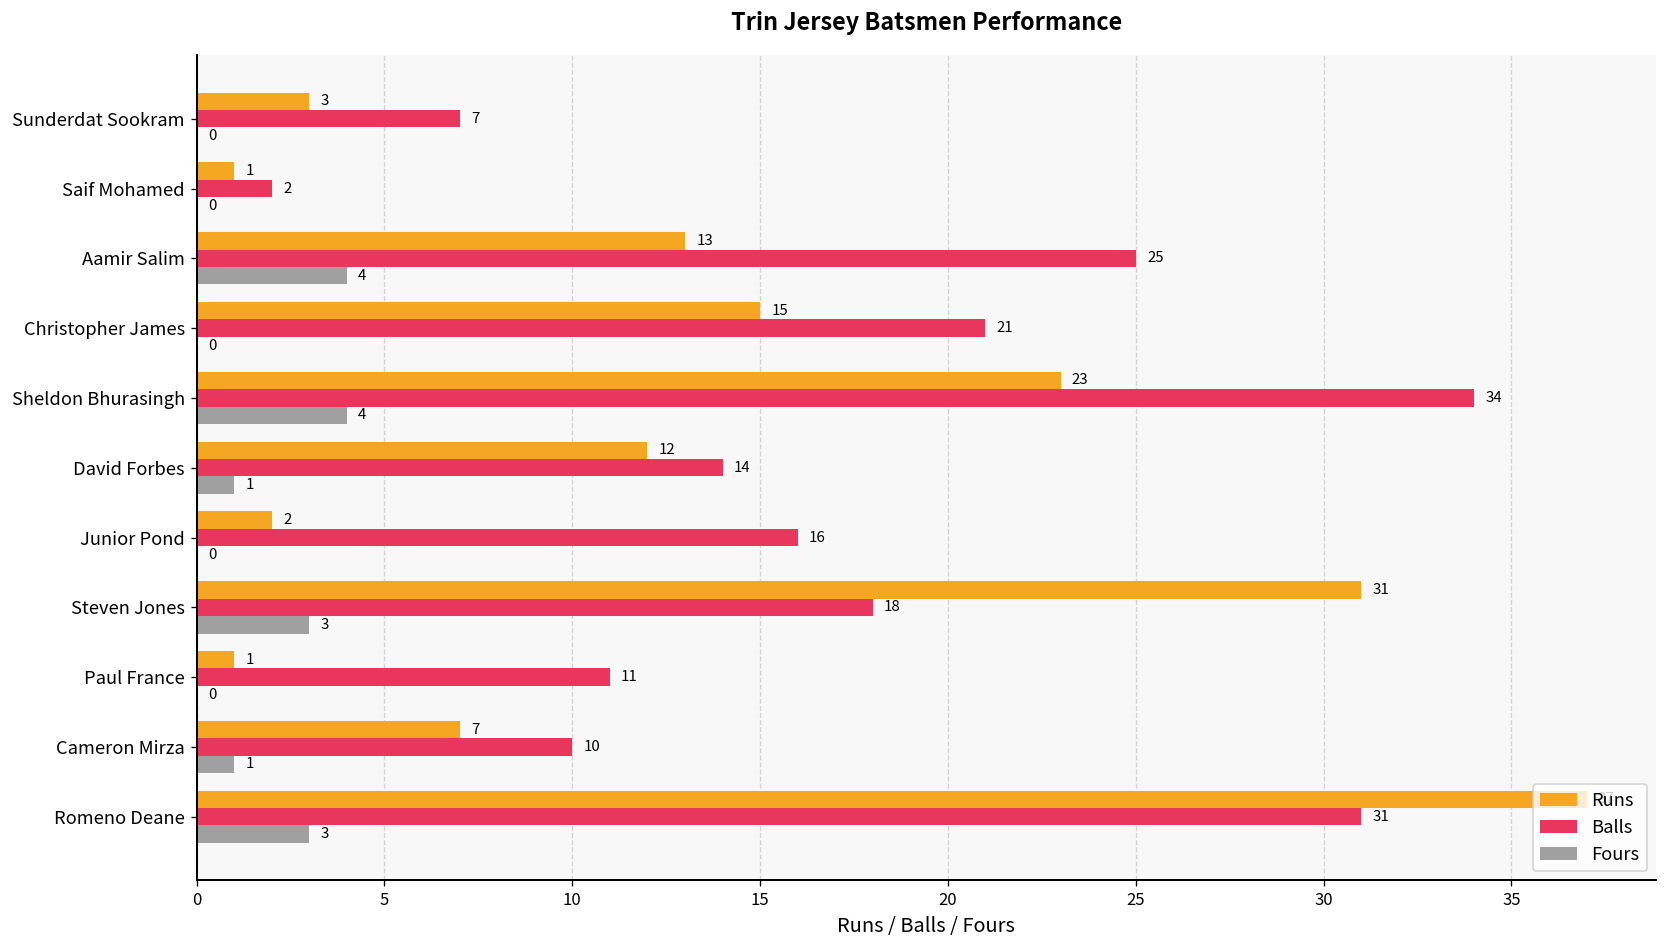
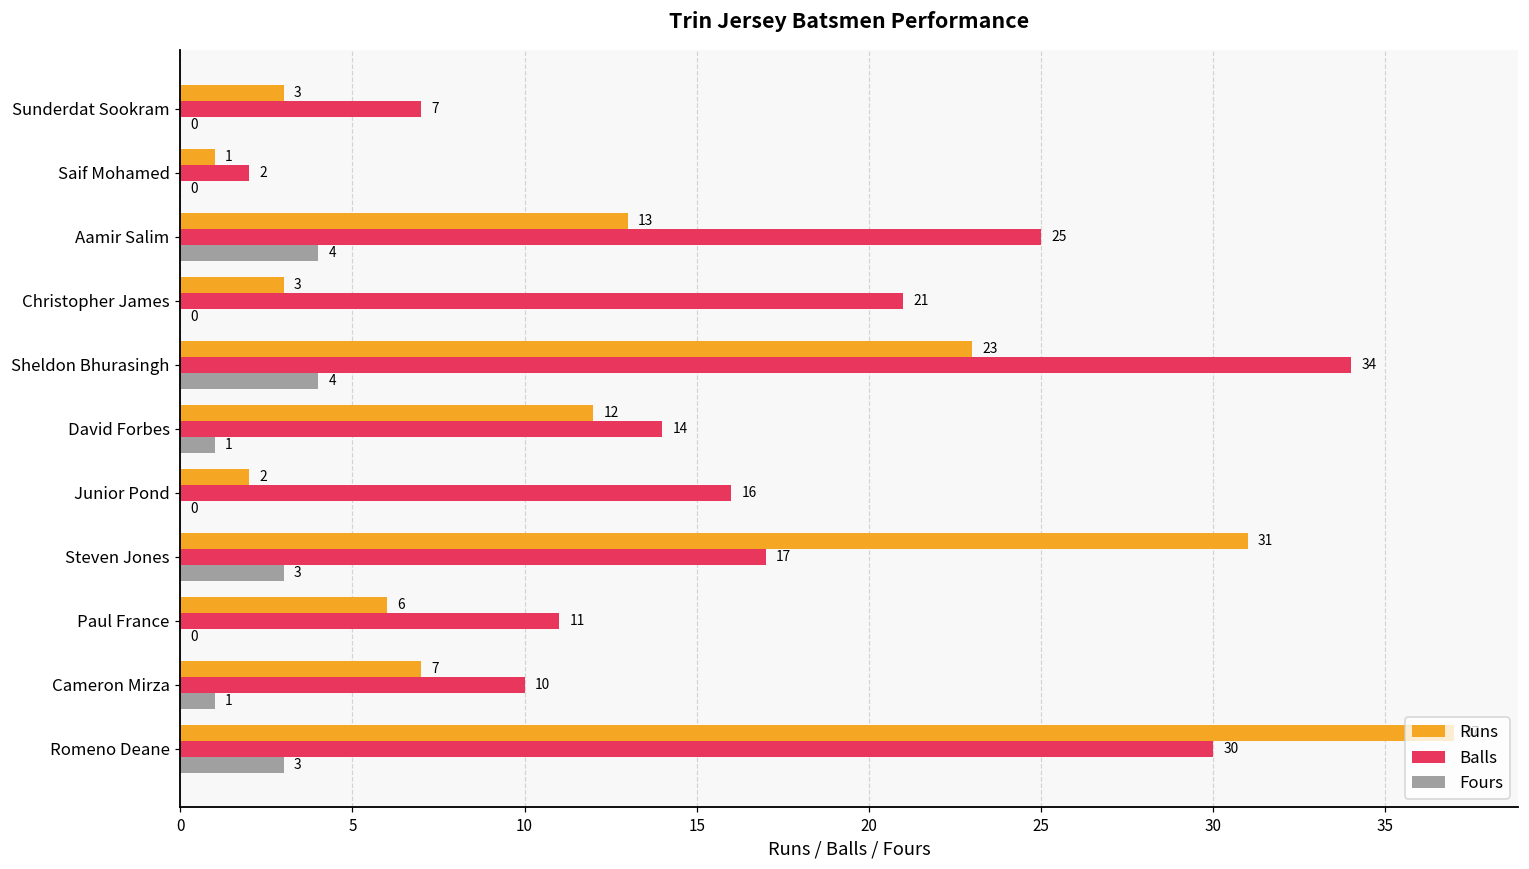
  {
    "Runs": {
      "Sunderdat Sookram": 3,
      "Saif Mohamed": 1,
      "Aamir Salim": 13,
-     "Christopher James": 15,
+     "Christopher James": 3,
      "Sheldon Bhurasingh": 23,
      "David Forbes": 12,
      "Junior Pond": 2,
      "Steven Jones": 31,
-     "Paul France": 1,
+     "Paul France": 6,
      "Cameron Mirza": 7
    },
    "Balls": {
      "Sunderdat Sookram": 7,
      "Saif Mohamed": 2,
      "Aamir Salim": 25,
      "Christopher James": 21,
      "Sheldon Bhurasingh": 34,
      "David Forbes": 14,
      "Junior Pond": 16,
-     "Steven Jones": 18,
+     "Steven Jones": 17,
      "Paul France": 11,
      "Cameron Mirza": 10,
-     "Romeno Deane": 31
+     "Romeno Deane": 30
    },
    "Fours": {
      "Sunderdat Sookram": 0,
      "Saif Mohamed": 0,
      "Aamir Salim": 4,
      "Christopher James": 0,
      "Sheldon Bhurasingh": 4,
      "David Forbes": 1,
      "Junior Pond": 0,
      "Steven Jones": 3,
      "Paul France": 0,
      "Cameron Mirza": 1,
      "Romeno Deane": 3
    }
  }
